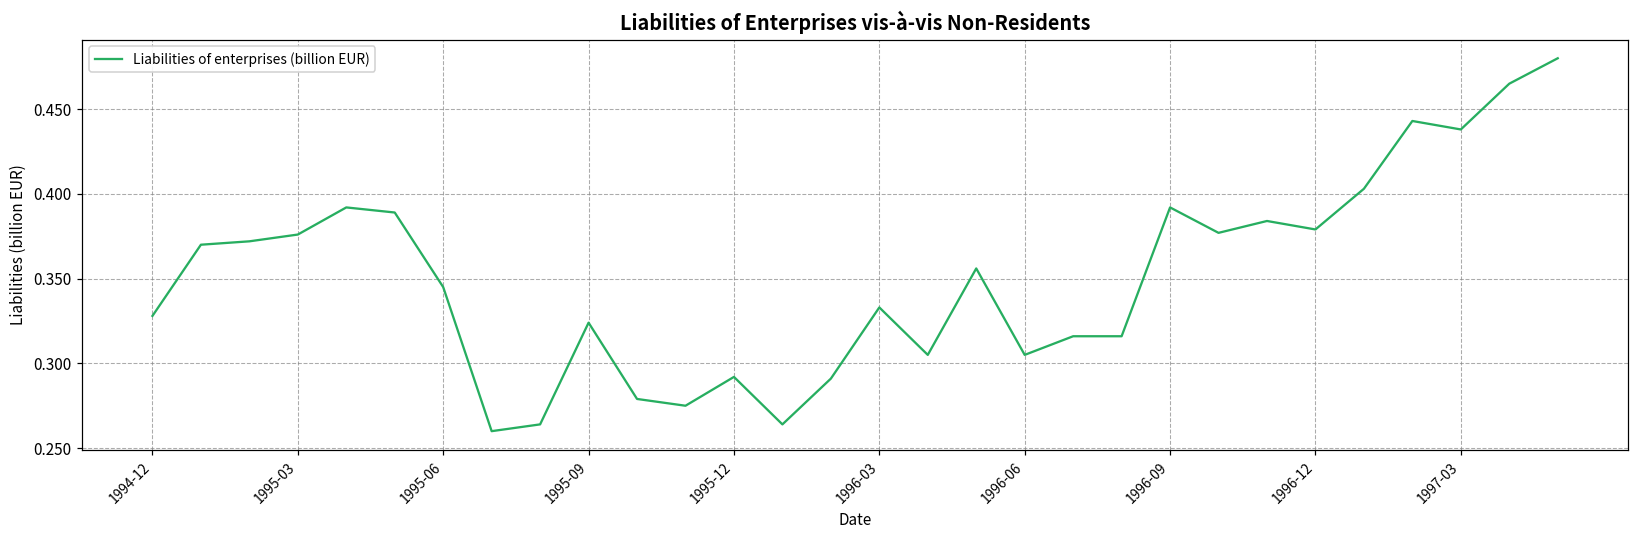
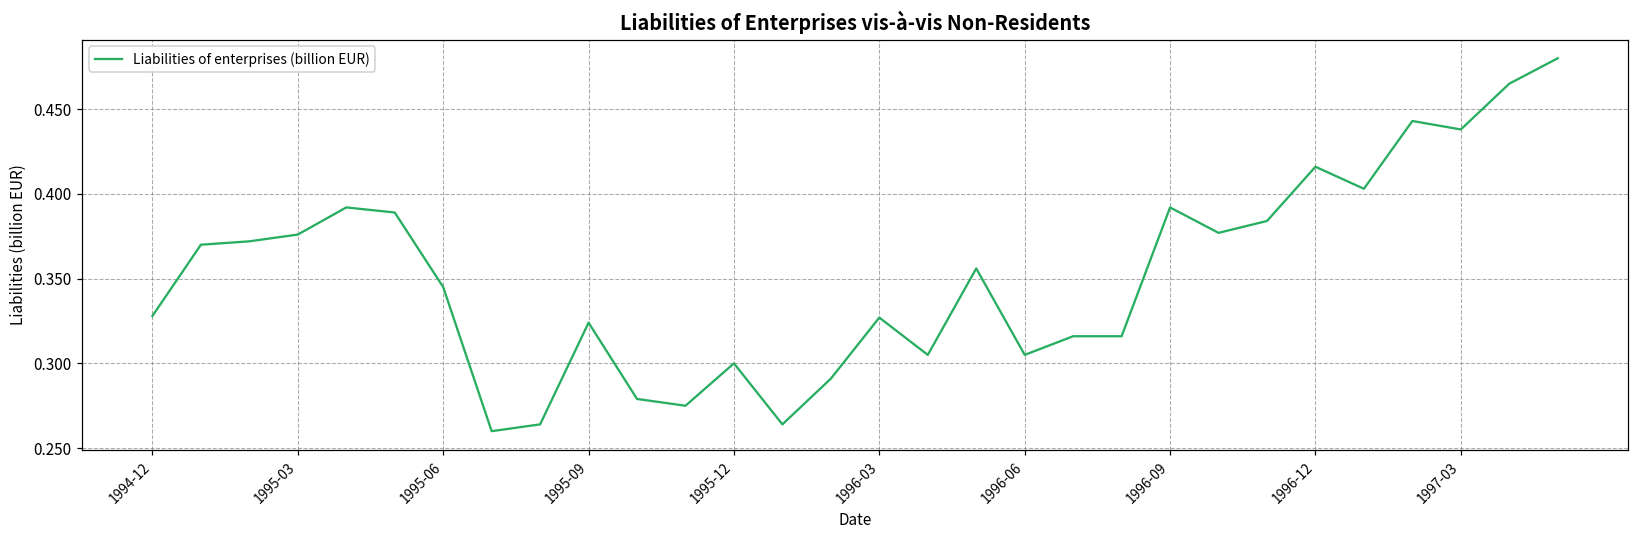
  {
    "1994-12": 0.328,
    "1995-03": 0.376,
    "1995-06": 0.345,
    "1995-09": 0.324,
-   "1995-12": 0.292,
-   "1996-03": 0.333,
+   "1995-12": 0.300,
+   "1996-03": 0.327,
    "1996-06": 0.305,
    "1996-09": 0.392,
-   "1996-12": 0.379,
+   "1996-12": 0.416,
    "1997-03": 0.438
  }
